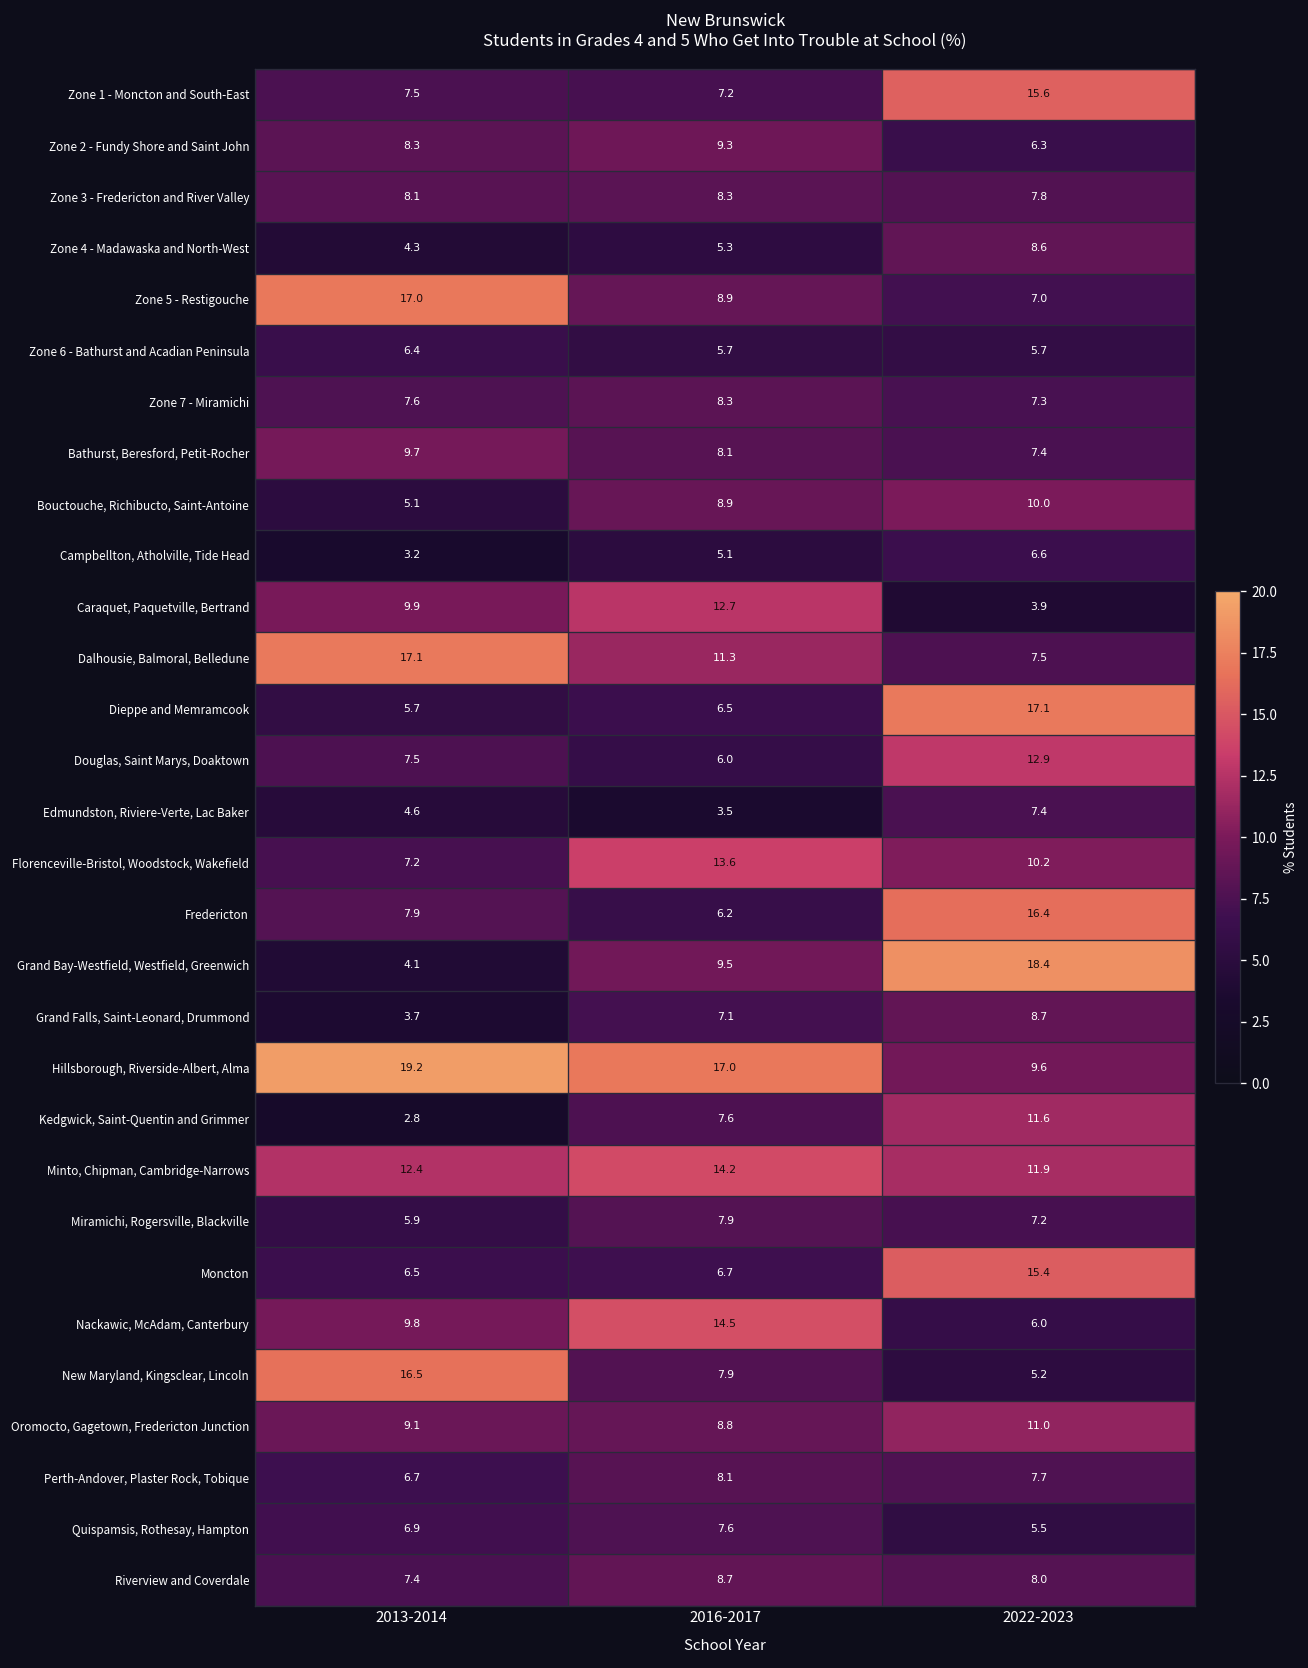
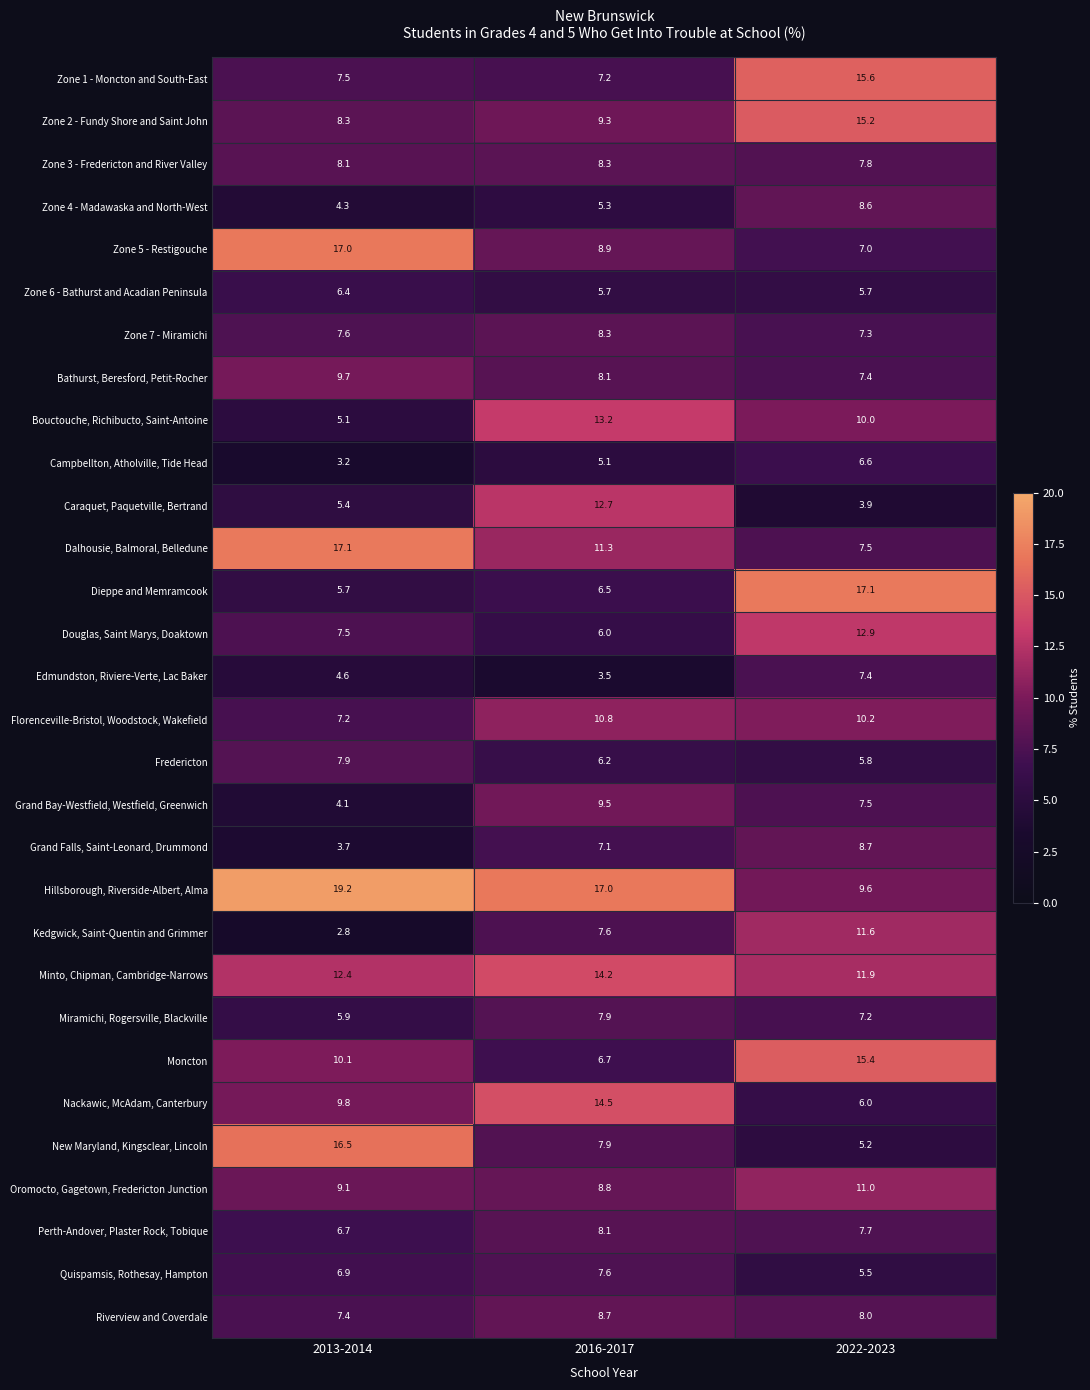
  {
    "Zone 1 - Moncton and South-East": {
      "2013-2014": 7.5,
      "2016-2017": 7.2,
      "2022-2023": 15.6
    },
    "Zone 2 - Fundy Shore and Saint John": {
      "2013-2014": 8.3,
      "2016-2017": 9.3,
-     "2022-2023": 6.3
+     "2022-2023": 15.2
    },
    "Zone 3 - Fredericton and River Valley": {
      "2013-2014": 8.1,
      "2016-2017": 8.3,
      "2022-2023": 7.8
    },
    "Zone 4 - Madawaska and North-West": {
      "2013-2014": 4.3,
      "2016-2017": 5.3,
      "2022-2023": 8.6
    },
    "Zone 5 - Restigouche": {
      "2013-2014": 17.0,
      "2016-2017": 8.9,
      "2022-2023": 7.0
    },
    "Zone 6 - Bathurst and Acadian Peninsula": {
      "2013-2014": 6.4,
      "2016-2017": 5.7,
      "2022-2023": 5.7
    },
    "Zone 7 - Miramichi": {
      "2013-2014": 7.6,
      "2016-2017": 8.3,
      "2022-2023": 7.3
    },
    "Bathurst, Beresford, Petit-Rocher": {
      "2013-2014": 9.7,
      "2016-2017": 8.1,
      "2022-2023": 7.4
    },
    "Bouctouche, Richibucto, Saint-Antoine": {
      "2013-2014": 5.1,
-     "2016-2017": 8.9,
+     "2016-2017": 13.2,
      "2022-2023": 10.0
    },
    "Campbellton, Atholville, Tide Head": {
      "2013-2014": 3.2,
      "2016-2017": 5.1,
      "2022-2023": 6.6
    },
    "Caraquet, Paquetville, Bertrand": {
-     "2013-2014": 9.9,
+     "2013-2014": 5.4,
      "2016-2017": 12.7,
      "2022-2023": 3.9
    },
    "Dalhousie, Balmoral, Belledune": {
      "2013-2014": 17.1,
      "2016-2017": 11.3,
      "2022-2023": 7.5
    },
    "Dieppe and Memramcook": {
      "2013-2014": 5.7,
      "2016-2017": 6.5,
      "2022-2023": 17.1
    },
    "Douglas, Saint Marys, Doaktown": {
      "2013-2014": 7.5,
      "2016-2017": 6.0,
      "2022-2023": 12.9
    },
    "Edmundston, Riviere-Verte, Lac Baker": {
      "2013-2014": 4.6,
      "2016-2017": 3.5,
      "2022-2023": 7.4
    },
    "Florenceville-Bristol, Woodstock, Wakefield": {
      "2013-2014": 7.2,
-     "2016-2017": 13.6,
+     "2016-2017": 10.8,
      "2022-2023": 10.2
    },
    "Fredericton": {
      "2013-2014": 7.9,
      "2016-2017": 6.2,
-     "2022-2023": 16.4
+     "2022-2023": 5.8
    },
    "Grand Bay-Westfield, Westfield, Greenwich": {
      "2013-2014": 4.1,
      "2016-2017": 9.5,
-     "2022-2023": 18.4
+     "2022-2023": 7.5
    },
    "Grand Falls, Saint-Leonard, Drummond": {
      "2013-2014": 3.7,
      "2016-2017": 7.1,
      "2022-2023": 8.7
    },
    "Hillsborough, Riverside-Albert, Alma": {
      "2013-2014": 19.2,
      "2016-2017": 17.0,
      "2022-2023": 9.6
    },
    "Kedgwick, Saint-Quentin and Grimmer": {
      "2013-2014": 2.8,
      "2016-2017": 7.6,
      "2022-2023": 11.6
    },
    "Minto, Chipman, Cambridge-Narrows": {
      "2013-2014": 12.4,
      "2016-2017": 14.2,
      "2022-2023": 11.9
    },
    "Miramichi, Rogersville, Blackville": {
      "2013-2014": 5.9,
      "2016-2017": 7.9,
      "2022-2023": 7.2
    },
    "Moncton": {
-     "2013-2014": 6.5,
+     "2013-2014": 10.1,
      "2016-2017": 6.7,
      "2022-2023": 15.4
    },
    "Nackawic, McAdam, Canterbury": {
      "2013-2014": 9.8,
      "2016-2017": 14.5,
      "2022-2023": 6.0
    },
    "New Maryland, Kingsclear, Lincoln": {
      "2013-2014": 16.5,
      "2016-2017": 7.9,
      "2022-2023": 5.2
    },
    "Oromocto, Gagetown, Fredericton Junction": {
      "2013-2014": 9.1,
      "2016-2017": 8.8,
      "2022-2023": 11.0
    },
    "Perth-Andover, Plaster Rock, Tobique": {
      "2013-2014": 6.7,
      "2016-2017": 8.1,
      "2022-2023": 7.7
    },
    "Quispamsis, Rothesay, Hampton": {
      "2013-2014": 6.9,
      "2016-2017": 7.6,
      "2022-2023": 5.5
    },
    "Riverview and Coverdale": {
      "2013-2014": 7.4,
      "2016-2017": 8.7,
      "2022-2023": 8.0
    }
  }
